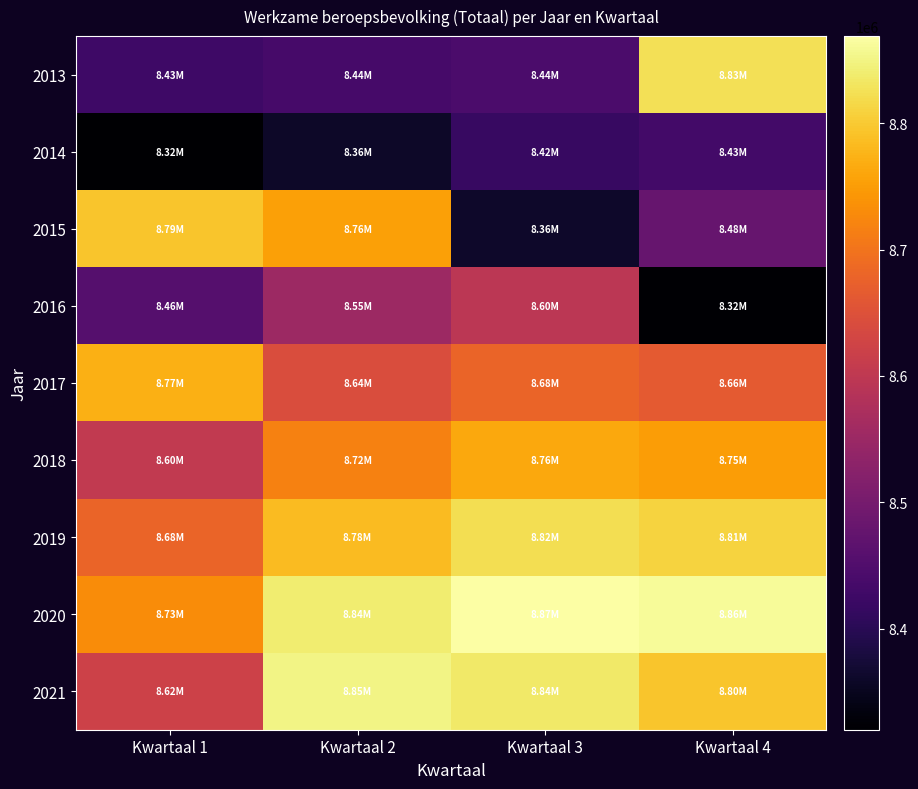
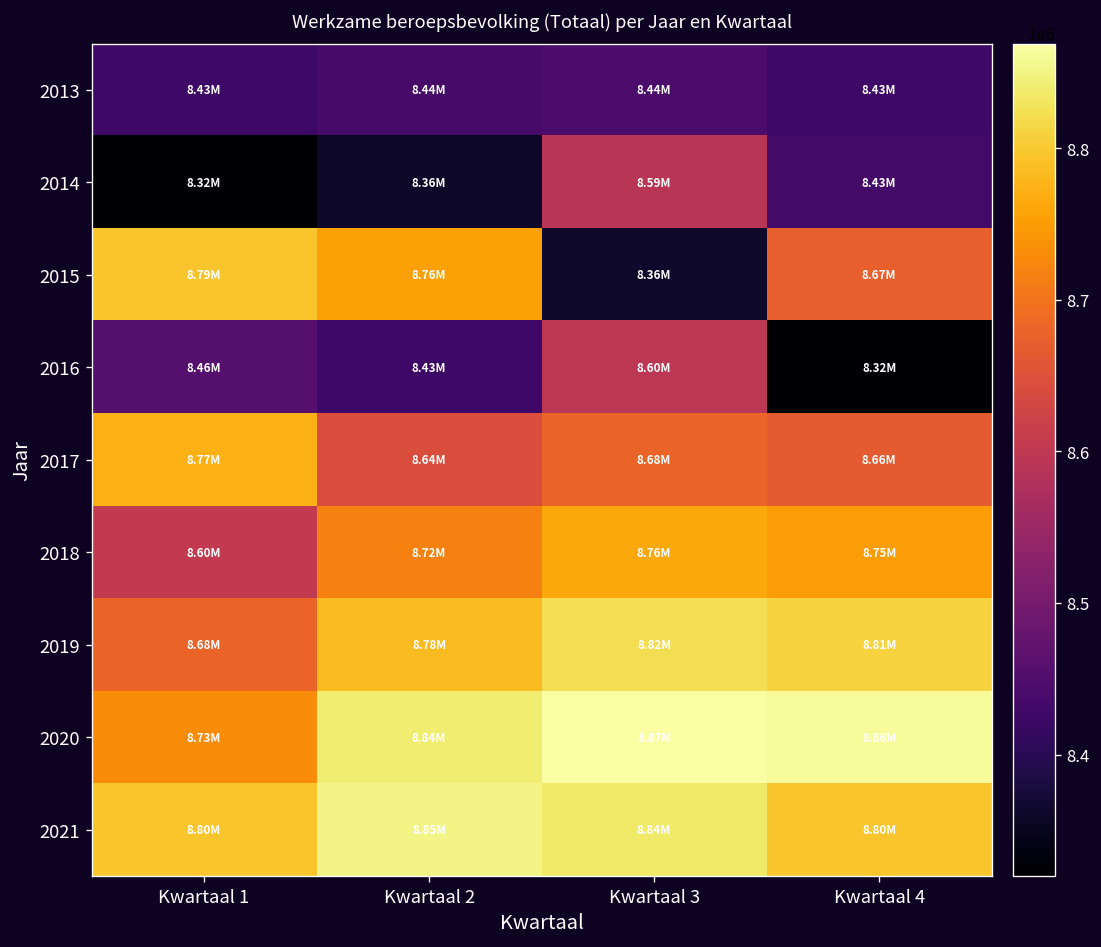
  {
    "2013": {
      "Kwartaal 1": "8.43M",
      "Kwartaal 2": "8.44M",
      "Kwartaal 3": "8.44M",
-     "Kwartaal 4": "8.83M"
+     "Kwartaal 4": "8.43M"
    },
    "2014": {
      "Kwartaal 1": "8.32M",
      "Kwartaal 2": "8.36M",
-     "Kwartaal 3": "8.42M",
+     "Kwartaal 3": "8.59M",
      "Kwartaal 4": "8.43M"
    },
    "2015": {
      "Kwartaal 1": "8.79M",
      "Kwartaal 2": "8.76M",
      "Kwartaal 3": "8.36M",
-     "Kwartaal 4": "8.48M"
+     "Kwartaal 4": "8.67M"
    },
    "2016": {
      "Kwartaal 1": "8.46M",
-     "Kwartaal 2": "8.55M",
+     "Kwartaal 2": "8.43M",
      "Kwartaal 3": "8.60M",
      "Kwartaal 4": "8.32M"
    },
    "2017": {
      "Kwartaal 1": "8.77M",
      "Kwartaal 2": "8.64M",
      "Kwartaal 3": "8.68M",
      "Kwartaal 4": "8.66M"
    },
    "2018": {
      "Kwartaal 1": "8.60M",
      "Kwartaal 2": "8.72M",
      "Kwartaal 3": "8.76M",
      "Kwartaal 4": "8.75M"
    },
    "2019": {
      "Kwartaal 1": "8.68M",
      "Kwartaal 2": "8.78M",
      "Kwartaal 3": "8.82M",
      "Kwartaal 4": "8.81M"
    },
    "2020": {
      "Kwartaal 1": "8.73M",
      "Kwartaal 2": "8.84M",
      "Kwartaal 3": "8.87M",
      "Kwartaal 4": "8.86M"
    },
    "2021": {
-     "Kwartaal 1": "8.62M",
+     "Kwartaal 1": "8.80M",
      "Kwartaal 2": "8.85M",
      "Kwartaal 3": "8.84M",
      "Kwartaal 4": "8.80M"
    }
  }
